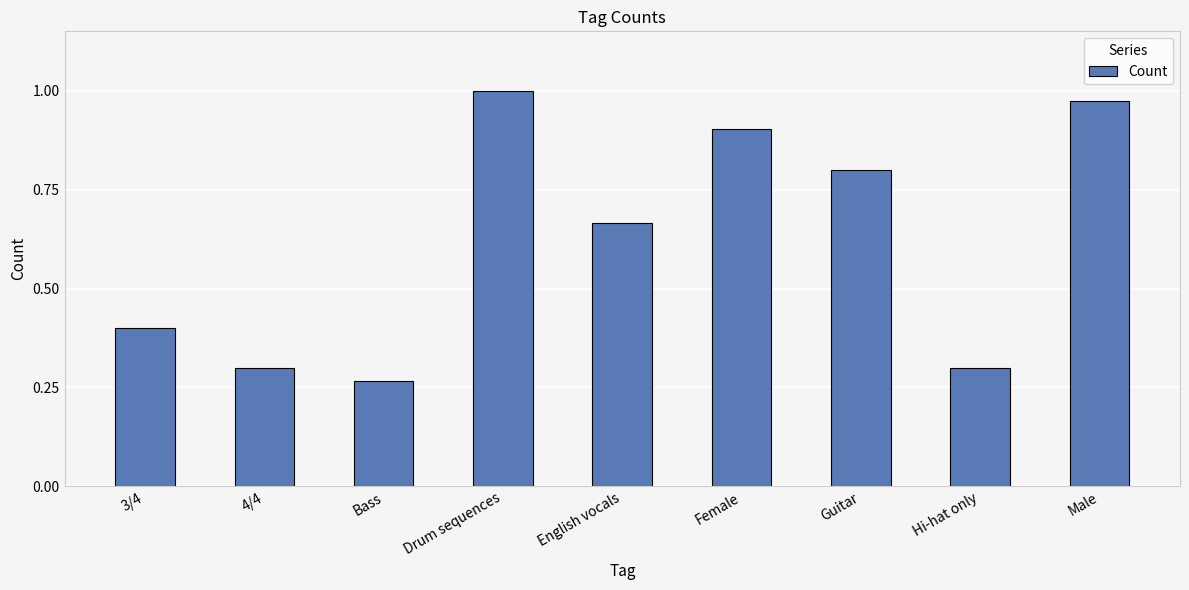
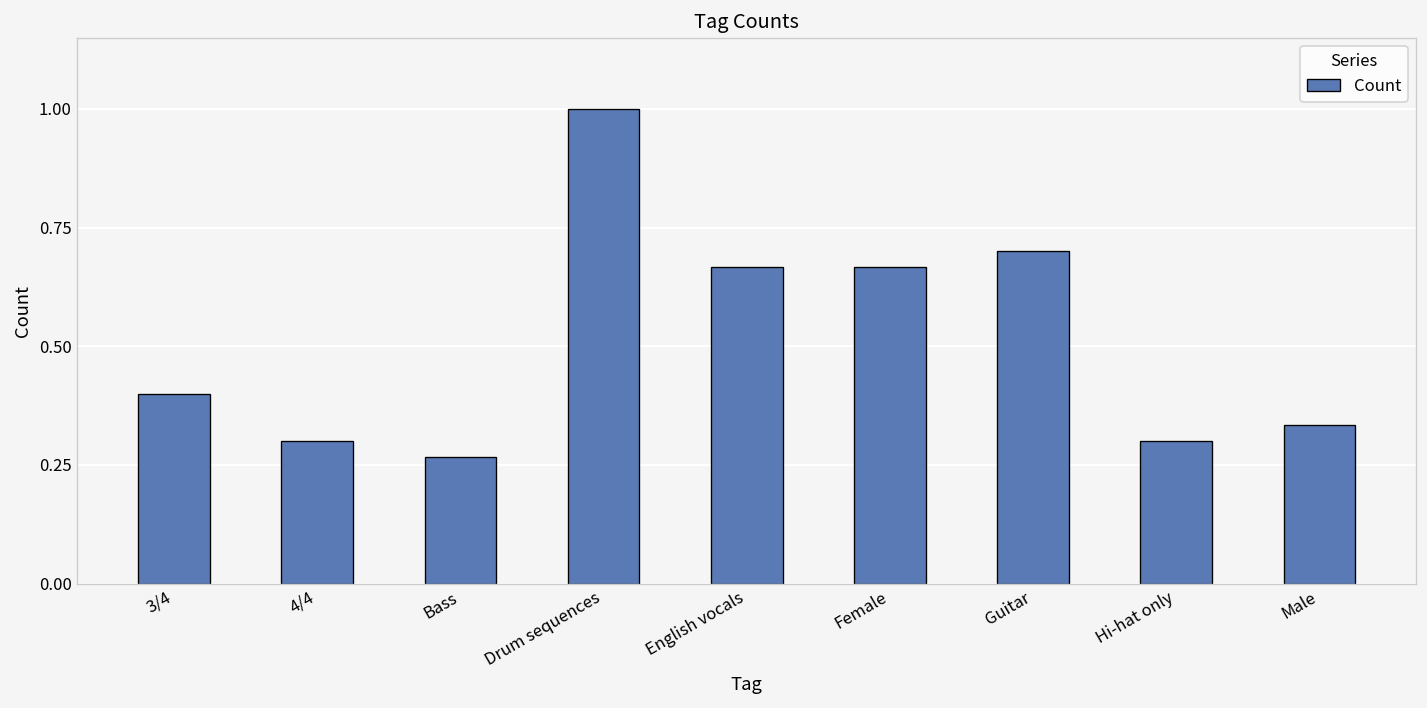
  {
    "3/4": 0.40,
    "4/4": 0.30,
    "Bass": 0.27,
    "Drum sequences": 1.00,
    "English vocals": 0.67,
-   "Female": 0.90,
-   "Guitar": 0.8,
+   "Female": 0.67,
+   "Guitar": 0.7,
    "Hi-hat only": 0.30,
-   "Male": 0.97
+   "Male": 0.33
  }
